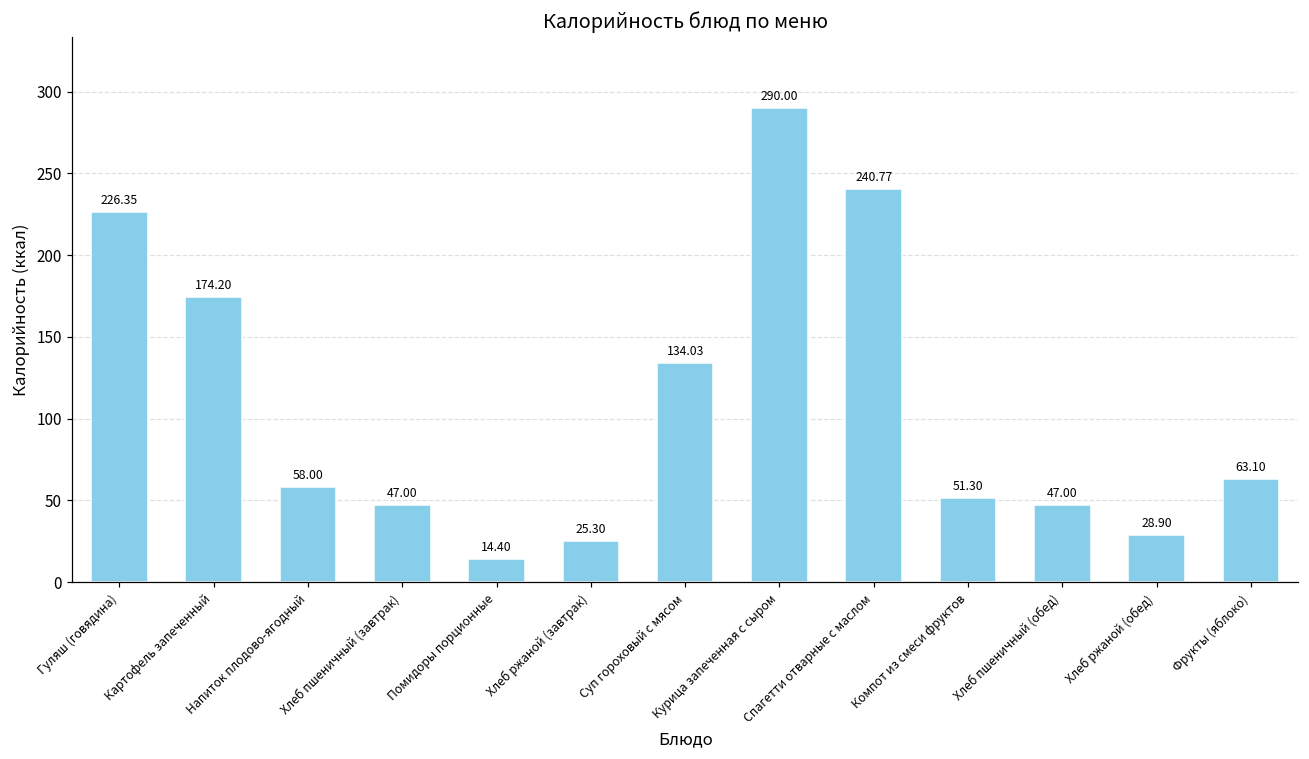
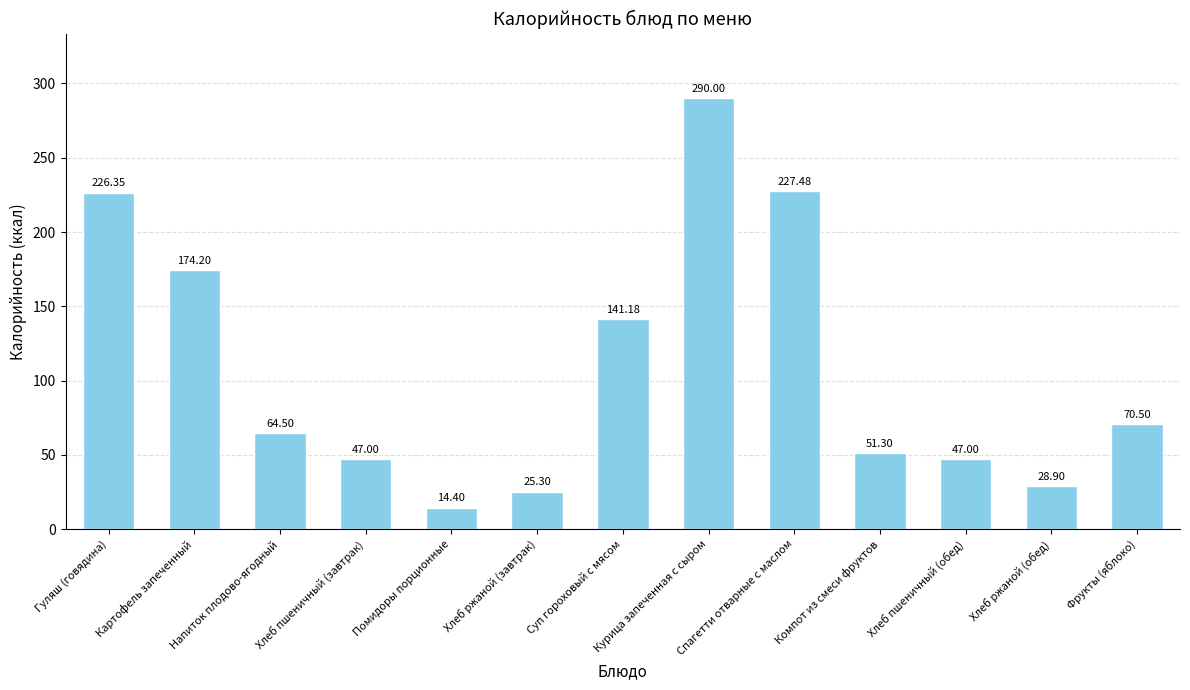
  {
    "Гуляш (говядина)": 226.35,
    "Картофель запеченный": 174.20,
-   "Напиток плодово-ягодный": 58.00,
+   "Напиток плодово-ягодный": 64.50,
    "Хлеб пшеничный (завтрак)": 47.00,
    "Помидоры порционные": 14.40,
    "Хлеб ржаной (завтрак)": 25.30,
-   "Суп гороховый с мясом": 134.03,
+   "Суп гороховый с мясом": 141.18,
    "Курица запеченная с сыром": 290.00,
-   "Спагетти отварные с маслом": 240.77,
+   "Спагетти отварные с маслом": 227.48,
    "Компот из смеси фруктов": 51.30,
    "Хлеб пшеничный (обед)": 47.00,
    "Хлеб ржаной (обед)": 28.90,
-   "Фрукты (яблоко)": 63.10
+   "Фрукты (яблоко)": 70.50
  }
